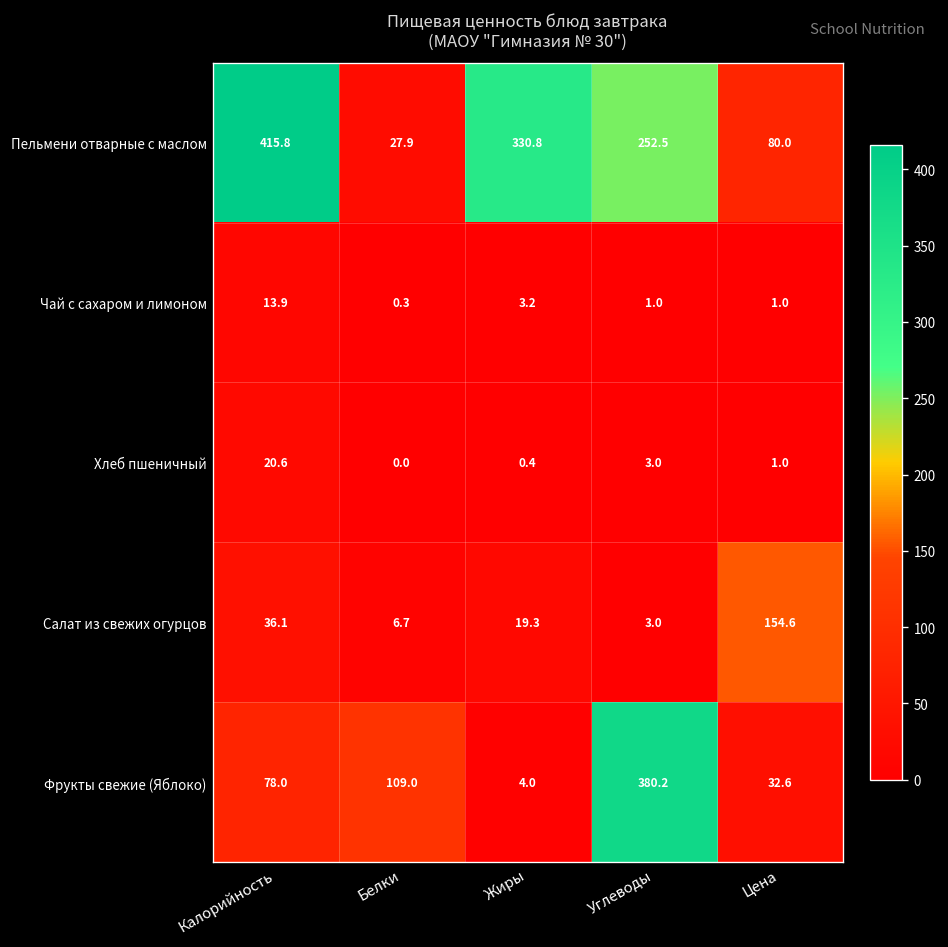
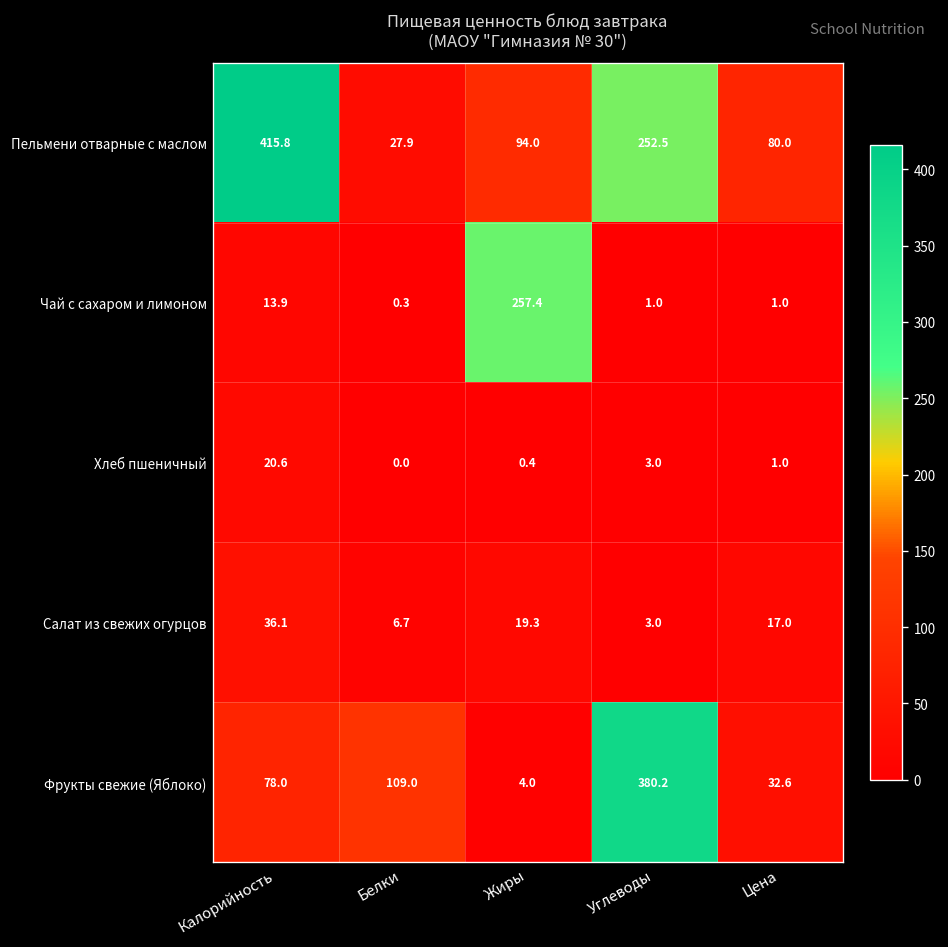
  {
    "Пельмени отварные с маслом": {
      "Калорийность": 415.8,
      "Белки": 27.9,
-     "Жиры": 330.8,
+     "Жиры": 94.0,
      "Углеводы": 252.5,
      "Цена": 80.0
    },
    "Чай с сахаром и лимоном": {
      "Калорийность": 13.9,
      "Белки": 0.3,
-     "Жиры": 3.2,
+     "Жиры": 257.4,
      "Углеводы": 1.0,
      "Цена": 1.0
    },
    "Хлеб пшеничный": {
      "Калорийность": 20.6,
      "Белки": 0.0,
      "Жиры": 0.4,
      "Углеводы": 3.0,
      "Цена": 1.0
    },
    "Салат из свежих огурцов": {
      "Калорийность": 36.1,
      "Белки": 6.7,
      "Жиры": 19.3,
      "Углеводы": 3.0,
-     "Цена": 154.6
+     "Цена": 17.0
    },
    "Фрукты свежие (Яблоко)": {
      "Калорийность": 78.0,
      "Белки": 109.0,
      "Жиры": 4.0,
      "Углеводы": 380.2,
      "Цена": 32.6
    }
  }
